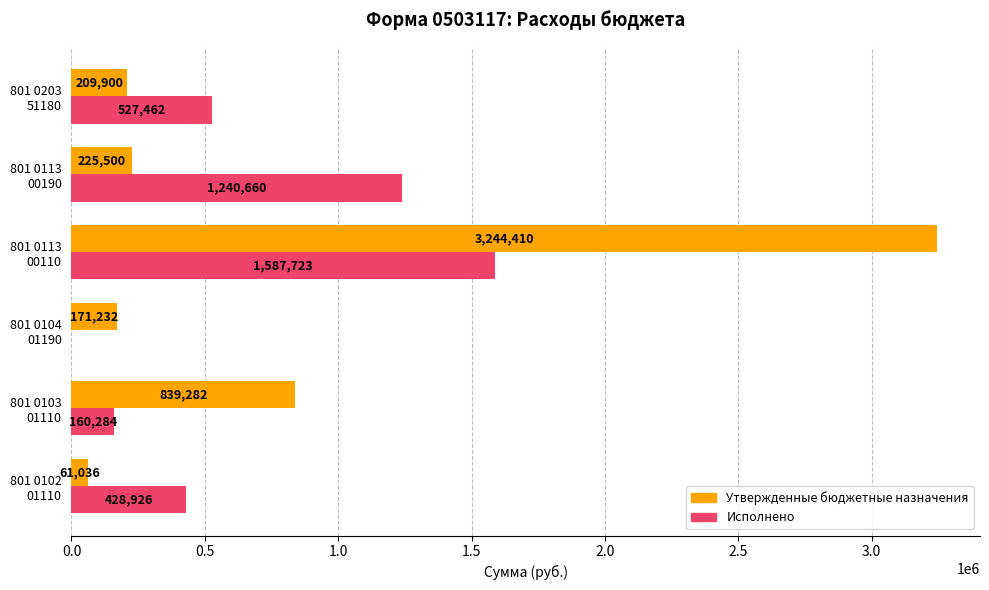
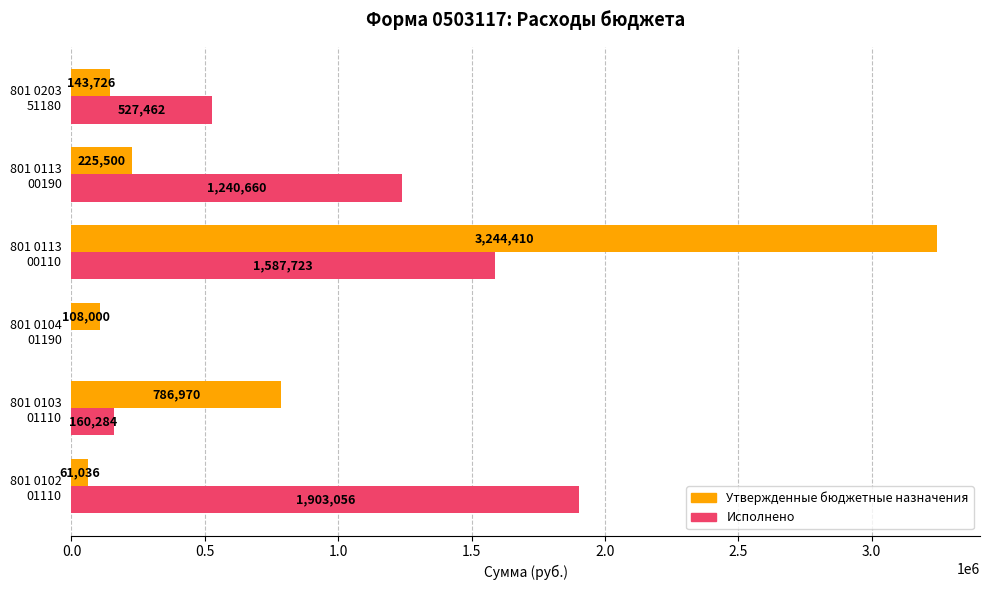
  {
    "Утвержденные бюджетные назначения": {
-     "801 0203 51180": "209,900",
+     "801 0203 51180": "143,726",
      "801 0113 00190": "225,500",
      "801 0113 00110": "3,244,410",
-     "801 0104 01190": "171,232",
-     "801 0103 01110": "839,282",
+     "801 0104 01190": "108,000",
+     "801 0103 01110": "786,970",
      "801 0102 01110": "61,036"
    },
    "Исполнено": {
      "801 0203 51180": "527,462",
      "801 0113 00190": "1,240,660",
      "801 0113 00110": "1,587,723",
      "801 0103 01110": "160,284",
-     "801 0102 01110": "428,926"
+     "801 0102 01110": "1,903,056"
    }
  }
